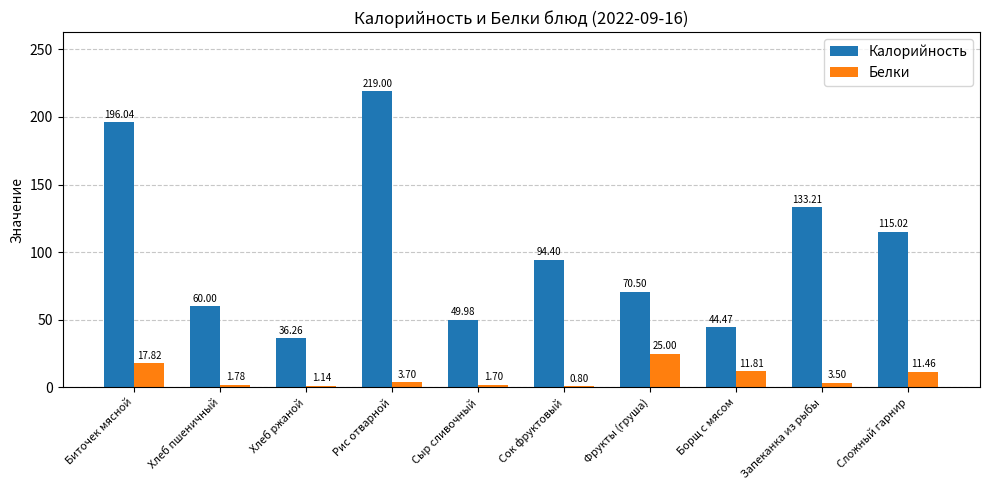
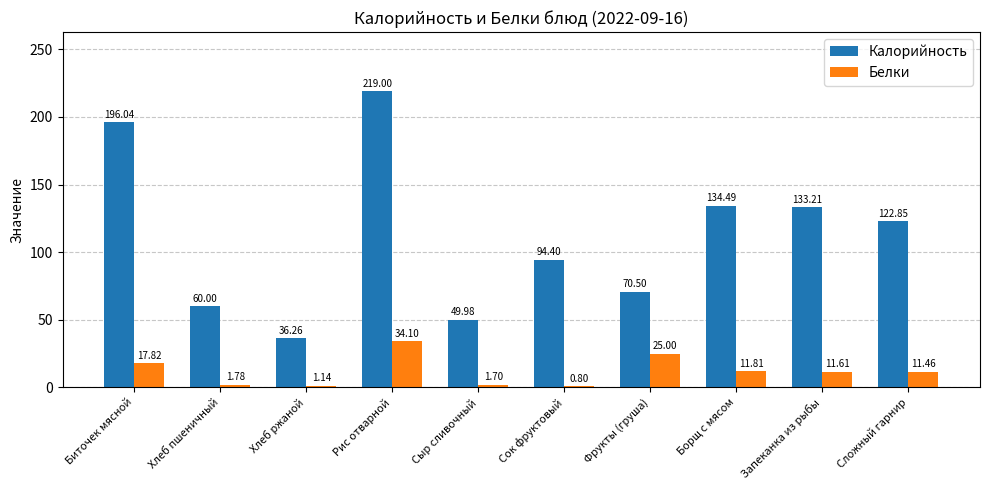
  {
    "Калорийность": {
      "Биточек мясной": 196.04,
      "Хлеб пшеничный": 60.00,
      "Хлеб ржаной": 36.26,
      "Рис отварной": 219.00,
      "Сыр сливочный": 49.98,
      "Сок фруктовый": 94.40,
      "Фрукты (груша)": 70.50,
-     "Борщ с мясом": 44.47,
+     "Борщ с мясом": 134.49,
      "Запеканка из рыбы": 133.21,
-     "Сложный гарнир": 115.02
+     "Сложный гарнир": 122.85
    },
    "Белки": {
      "Биточек мясной": 17.82,
      "Хлеб пшеничный": 1.78,
      "Хлеб ржаной": 1.14,
-     "Рис отварной": 3.70,
+     "Рис отварной": 34.10,
      "Сыр сливочный": 1.70,
      "Сок фруктовый": 0.80,
      "Фрукты (груша)": 25.00,
      "Борщ с мясом": 11.81,
-     "Запеканка из рыбы": 3.50,
+     "Запеканка из рыбы": 11.61,
      "Сложный гарнир": 11.46
    }
  }
